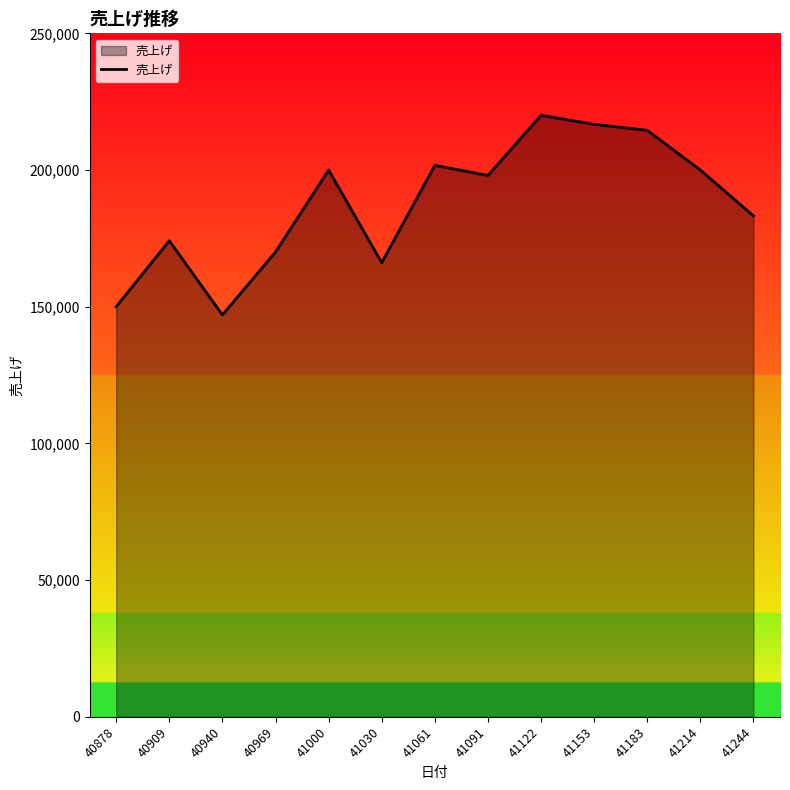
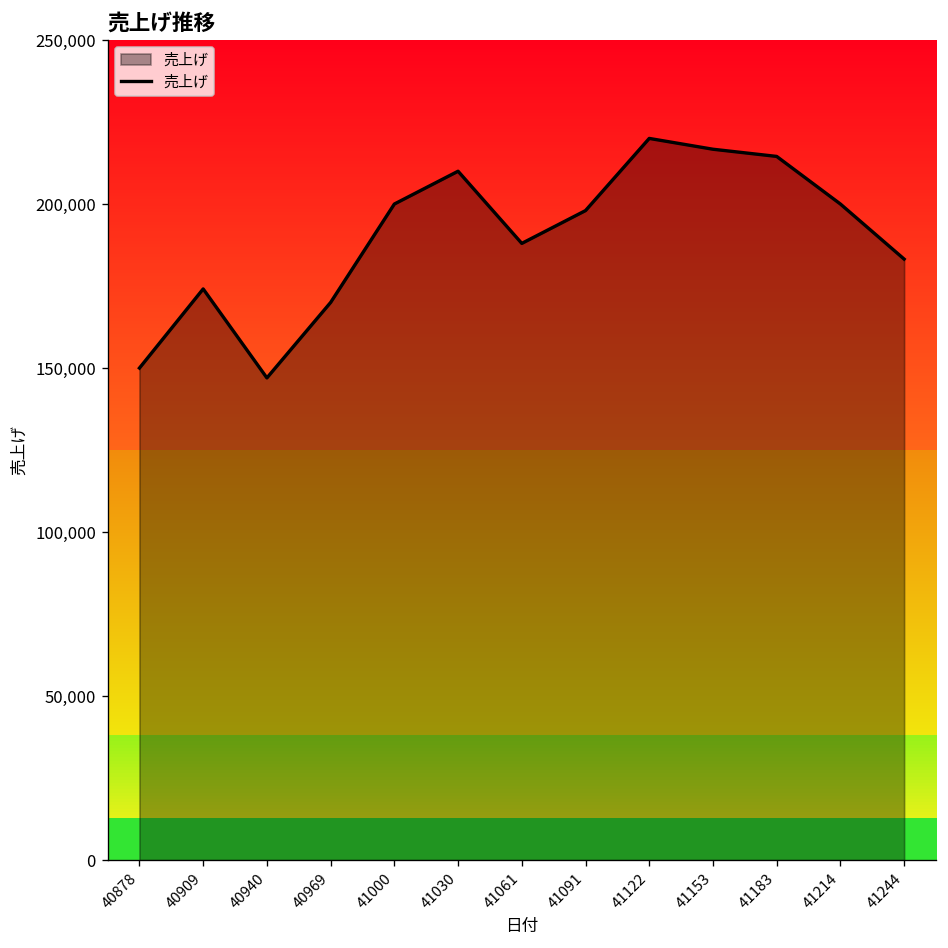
  {
    "40878": "150,000",
    "40909": "174,000",
    "40940": "147,000",
    "40969": "170,000",
    "41000": "200,000",
-   "41030": "166,000",
-   "41061": "202,000",
+   "41030": "210,000",
+   "41061": "188,000",
    "41091": "198,000",
    "41122": "220,000",
    "41153": "217,000",
    "41183": "215,000",
    "41214": "200,000",
    "41244": "183,000"
  }
